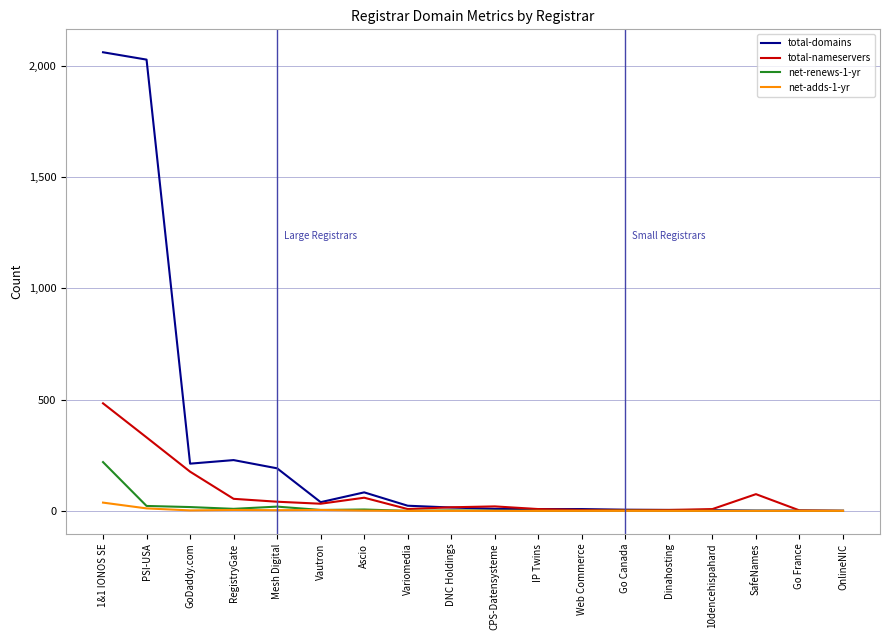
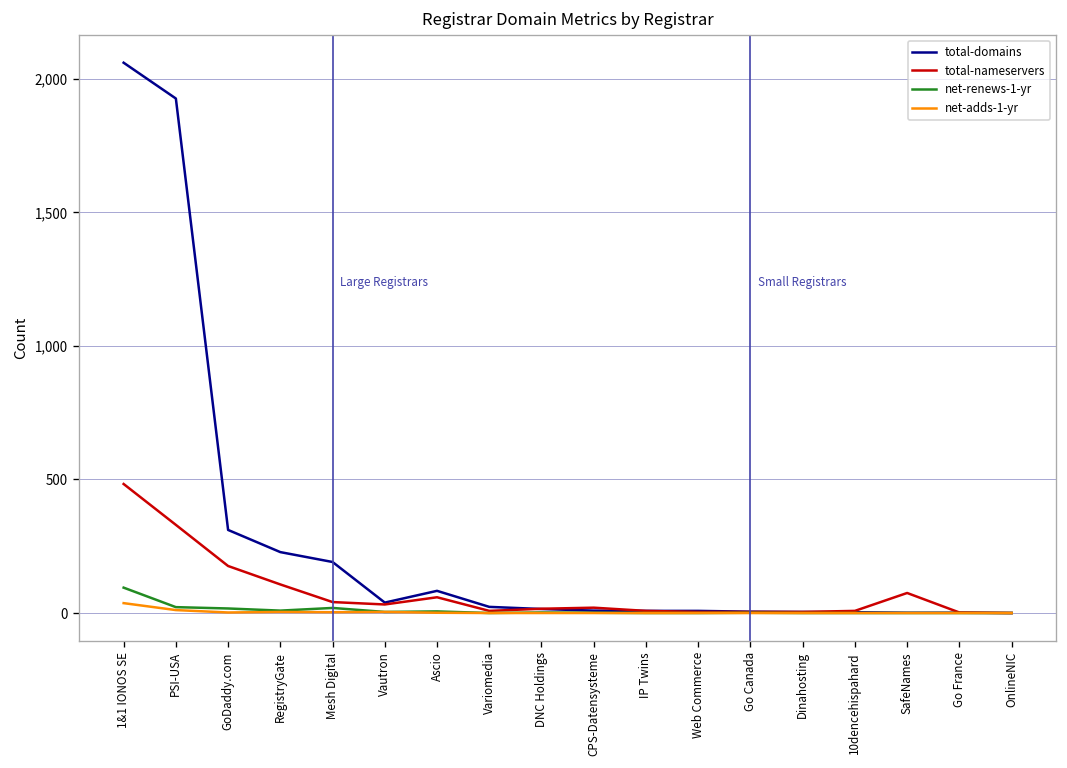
  {
    "total-domains": {
      "1&1 IONOS SE": "2,060",
-     "PSI-USA": "2,030",
-     "GoDaddy.com": "210",
+     "PSI-USA": "1,930",
+     "GoDaddy.com": "310",
      "RegistryGate": "230",
      "Mesh Digital": "190",
      "Ascio": "80",
      "Variomedia": "20"
    },
    "total-nameservers": {
      "1&1 IONOS SE": "480",
      "PSI-USA": "330",
      "GoDaddy.com": "180",
-     "RegistryGate": "50",
+     "RegistryGate": "110",
      "Mesh Digital": "40",
      "Ascio": "60",
      "SafeNames": "80"
    },
    "net-renews-1-yr": {
-     "1&1 IONOS SE": "220",
+     "1&1 IONOS SE": "100",
      "GoDaddy.com": "20",
      "Mesh Digital": "20"
    },
    "net-adds-1-yr": {
      "1&1 IONOS SE": "40",
      "GoDaddy.com": "0",
      "Mesh Digital": "0"
    }
  }
